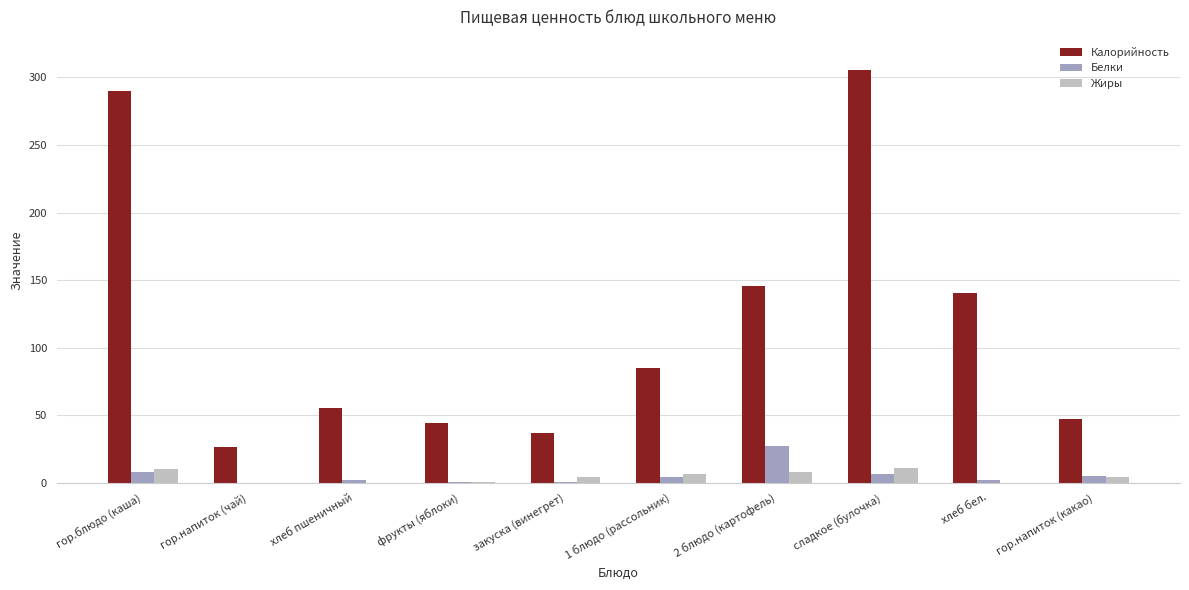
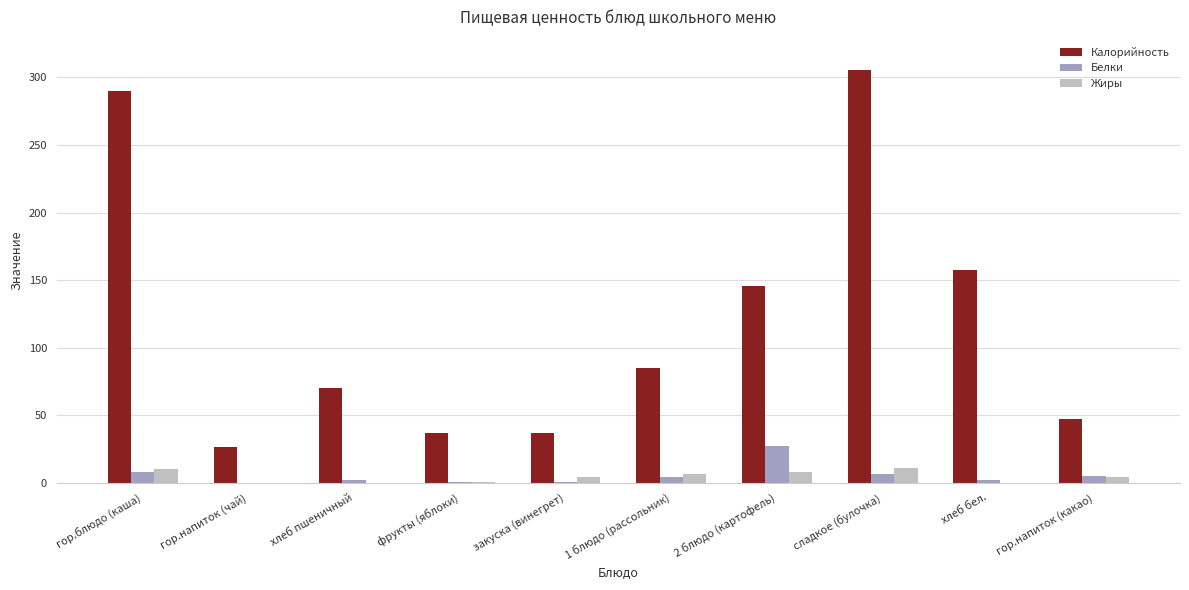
  {
    "Калорийность": {
      "гор.блюдо (каша)": 290,
      "гор.напиток (чай)": 27,
-     "хлеб пшеничный": 55,
-     "фрукты (яблоки)": 44,
+     "хлеб пшеничный": 70,
+     "фрукты (яблоки)": 37,
      "закуска (винегрет)": 37,
      "1 блюдо (рассольник)": 85,
      "2 блюдо (картофель)": 146,
      "сладкое (булочка)": 306,
-     "хлеб бел.": 141,
+     "хлеб бел.": 157,
      "гор.напиток (какао)": 47
    }
  }
